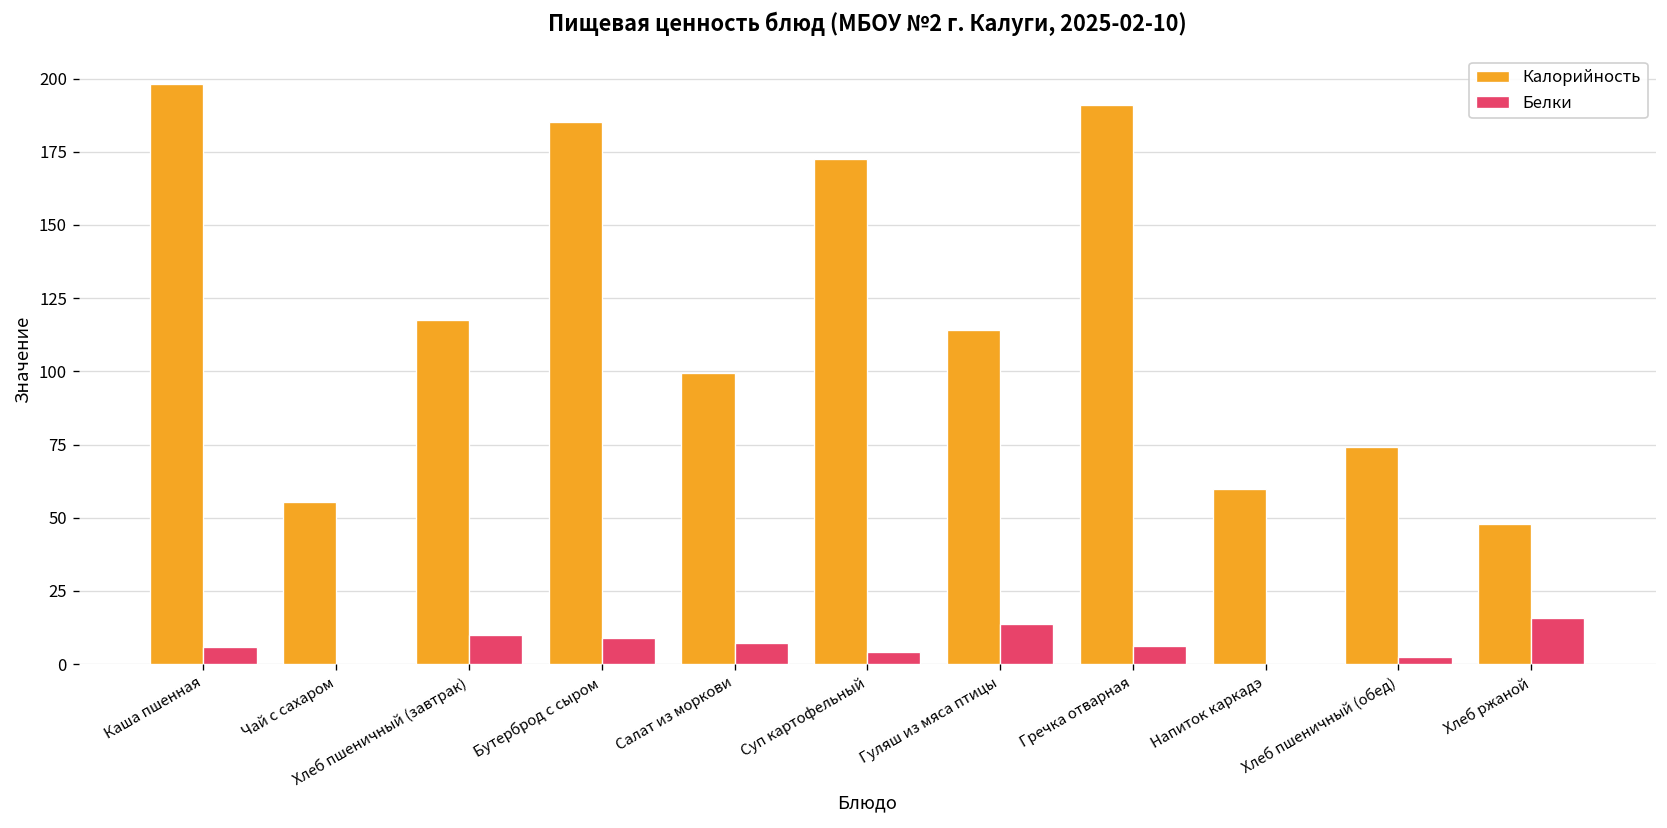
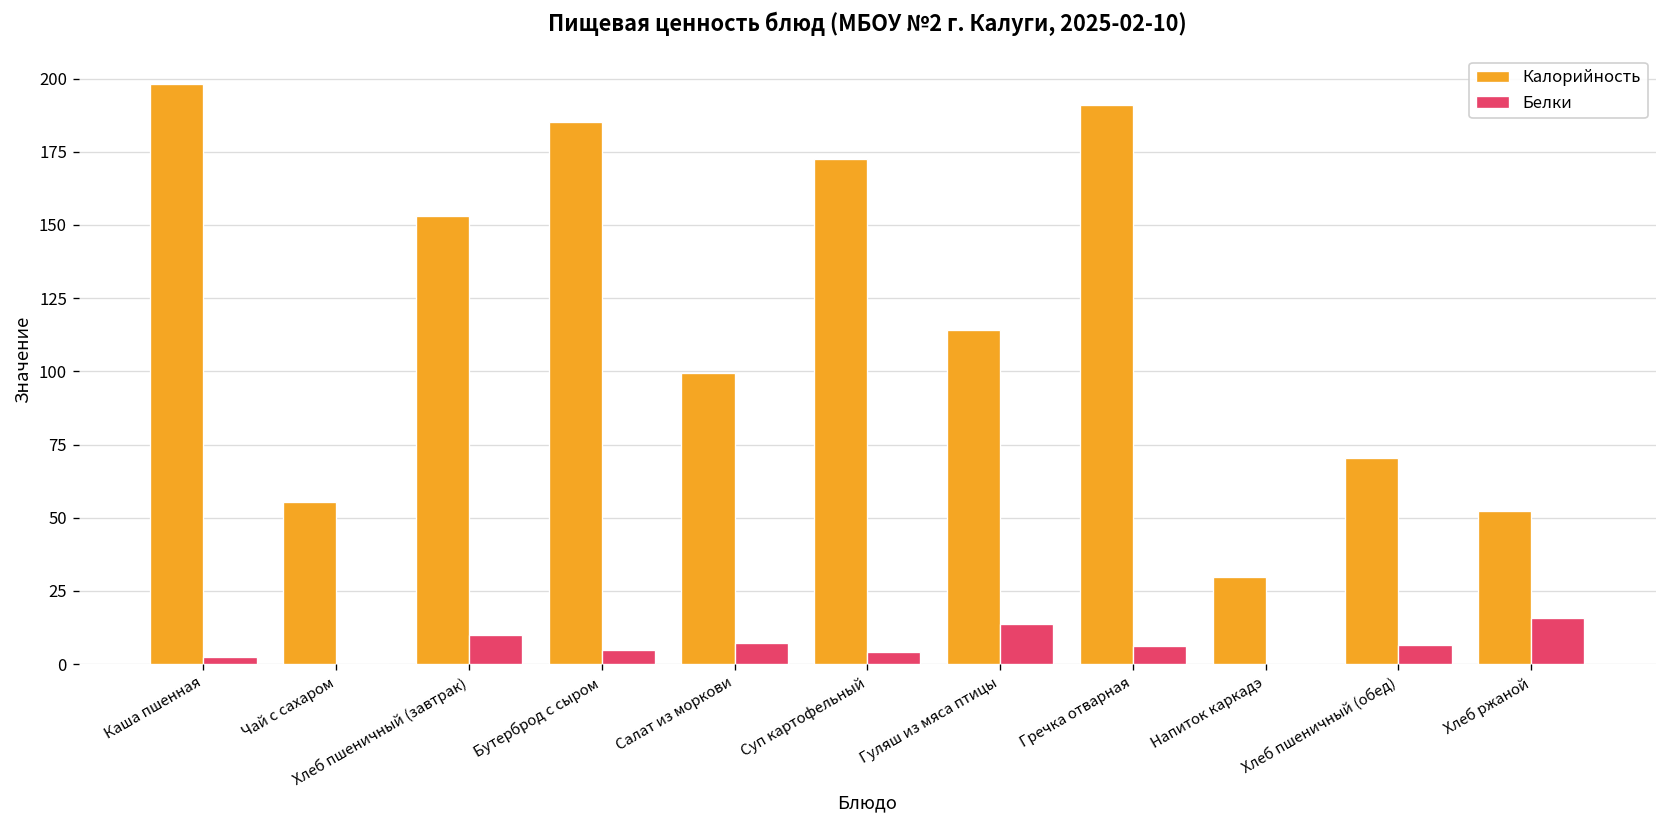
  {
    "Калорийность": {
      "Каша пшенная": 198,
      "Чай с сахаром": 55,
-     "Хлеб пшеничный (завтрак)": 118,
+     "Хлеб пшеничный (завтрак)": 153,
      "Бутерброд с сыром": 185,
      "Салат из моркови": 99,
      "Суп картофельный": 173,
      "Гуляш из мяса птицы": 114,
      "Гречка отварная": 191,
-     "Напиток каркадэ": 60,
-     "Хлеб пшеничный (обед)": 74,
-     "Хлеб ржаной": 48
+     "Напиток каркадэ": 30,
+     "Хлеб пшеничный (обед)": 71,
+     "Хлеб ржаной": 52
    },
    "Белки": {
-     "Каша пшенная": 6,
+     "Каша пшенная": 2,
      "Чай с сахаром": 0,
      "Хлеб пшеничный (завтрак)": 10,
-     "Бутерброд с сыром": 9,
+     "Бутерброд с сыром": 5,
      "Салат из моркови": 7,
      "Суп картофельный": 4,
      "Гуляш из мяса птицы": 14,
      "Гречка отварная": 6,
      "Напиток каркадэ": 0,
-     "Хлеб пшеничный (обед)": 2,
+     "Хлеб пшеничный (обед)": 6,
      "Хлеб ржаной": 16
    }
  }
